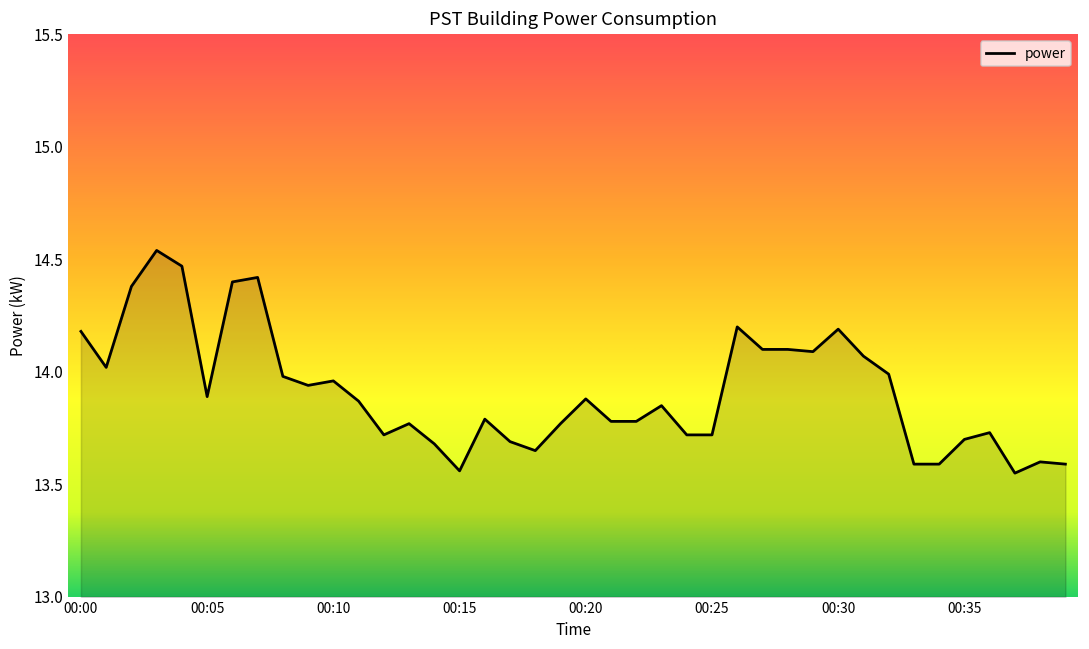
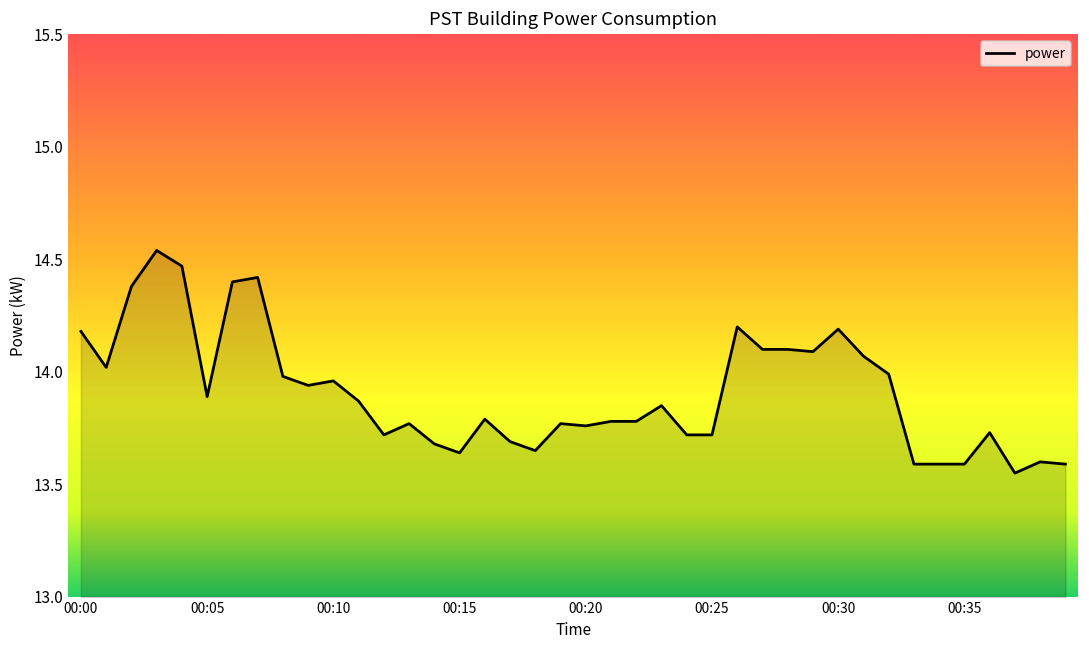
  {
    "00:00": 14.18,
    "00:05": 13.89,
    "00:10": 13.96,
-   "00:15": 13.56,
-   "00:20": 13.88,
+   "00:15": 13.64,
+   "00:20": 13.76,
    "00:25": 13.72,
    "00:30": 14.19,
-   "00:35": 13.70
+   "00:35": 13.59
  }
